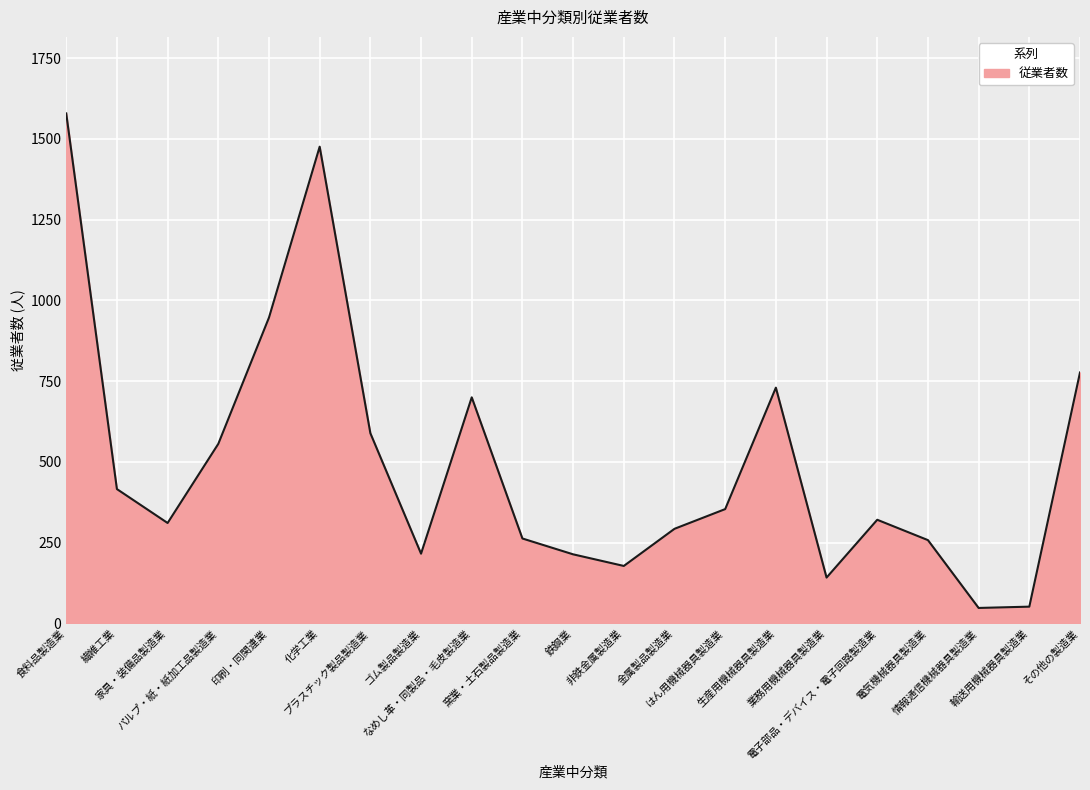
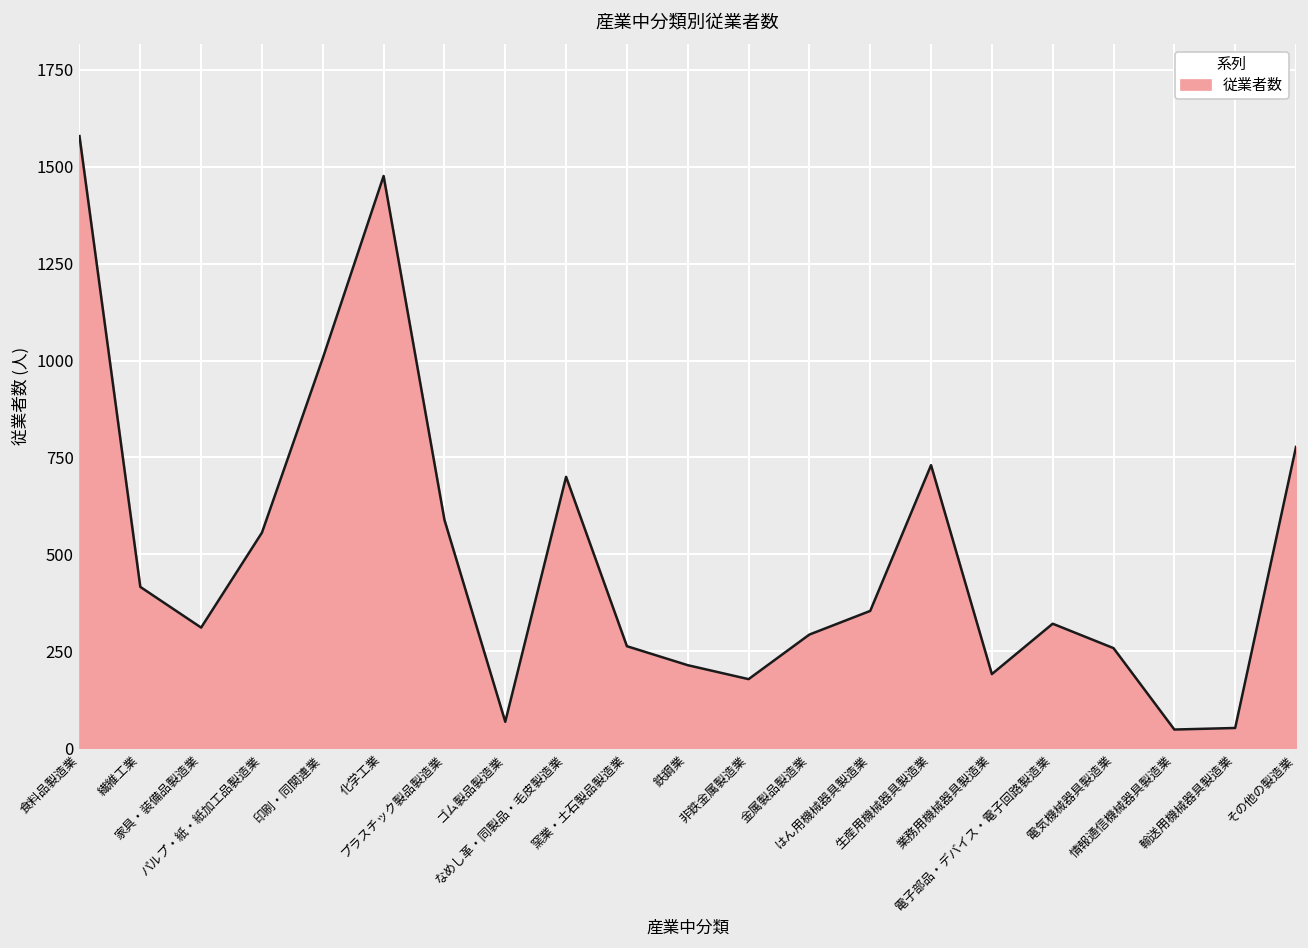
  {
    "食料品製造業": 1580,
    "繊維工業": 420,
    "家具・装備品製造業": 310,
    "パルプ・紙・紙加工品製造業": 560,
-   "印刷・同関連業": 950,
+   "印刷・同関連業": 1010,
    "化学工業": 1480,
    "プラスチック製品製造業": 590,
-   "ゴム製品製造業": 220,
+   "ゴム製品製造業": 70,
    "なめし革・同製品・毛皮製造業": 700,
    "窯業・土石製品製造業": 260,
    "鉄鋼業": 210,
    "非鉄金属製造業": 180,
    "金属製品製造業": 290,
    "はん用機械器具製造業": 350,
    "生産用機械器具製造業": 730,
-   "業務用機械器具製造業": 140,
+   "業務用機械器具製造業": 190,
    "電子部品・デバイス・電子回路製造業": 320,
    "電気機械器具製造業": 260,
    "情報通信機械器具製造業": 50,
    "輸送用機械器具製造業": 50,
    "その他の製造業": 780
  }
